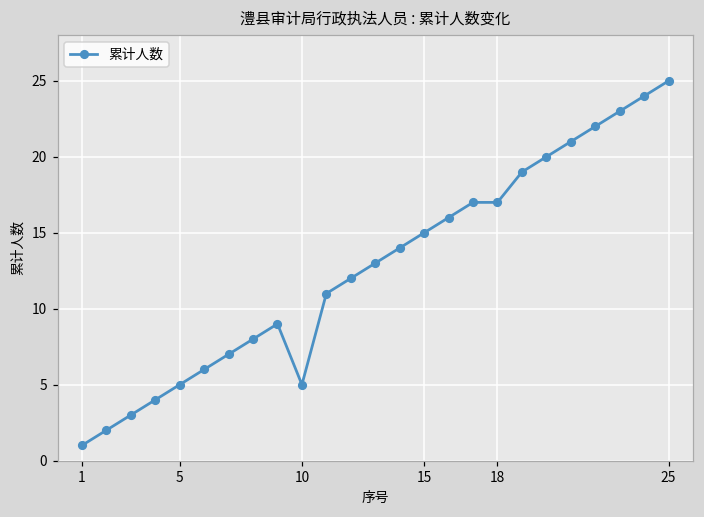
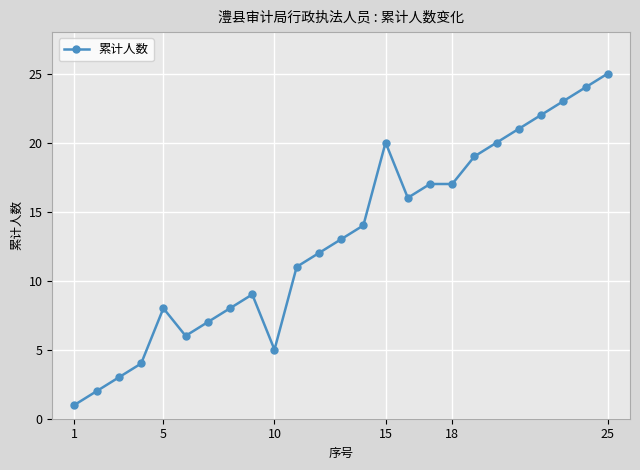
  {
    "1": 1,
-   "5": 5,
+   "5": 8,
    "10": 5,
-   "15": 15,
+   "15": 20,
    "18": 17,
    "25": 25
  }
